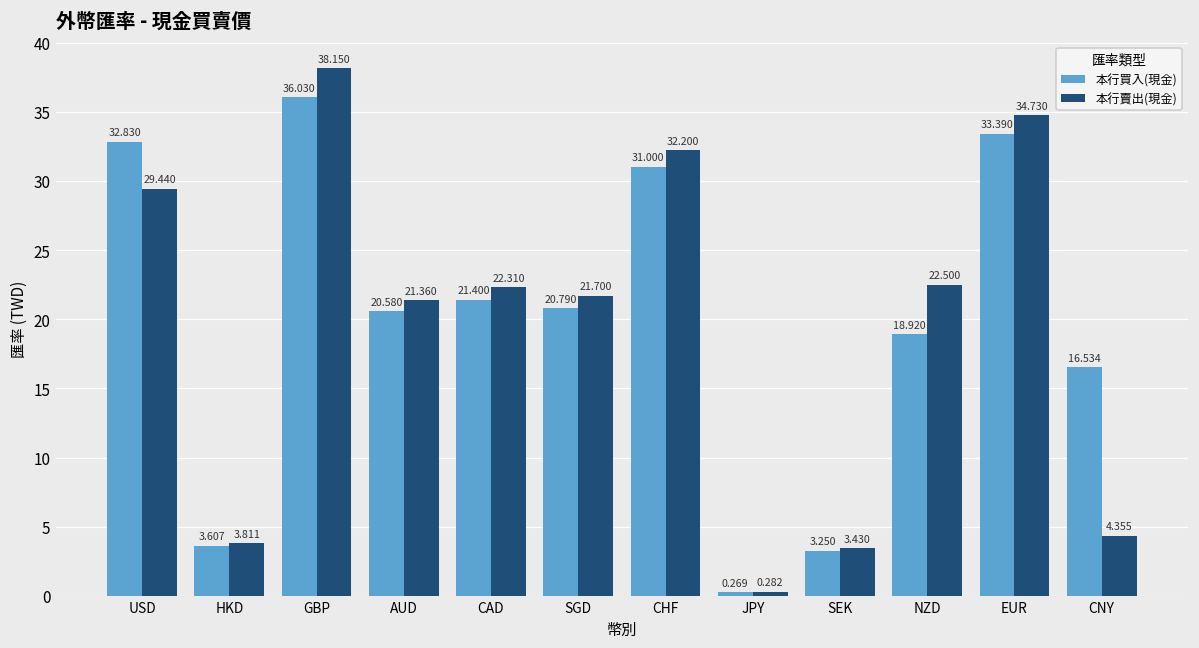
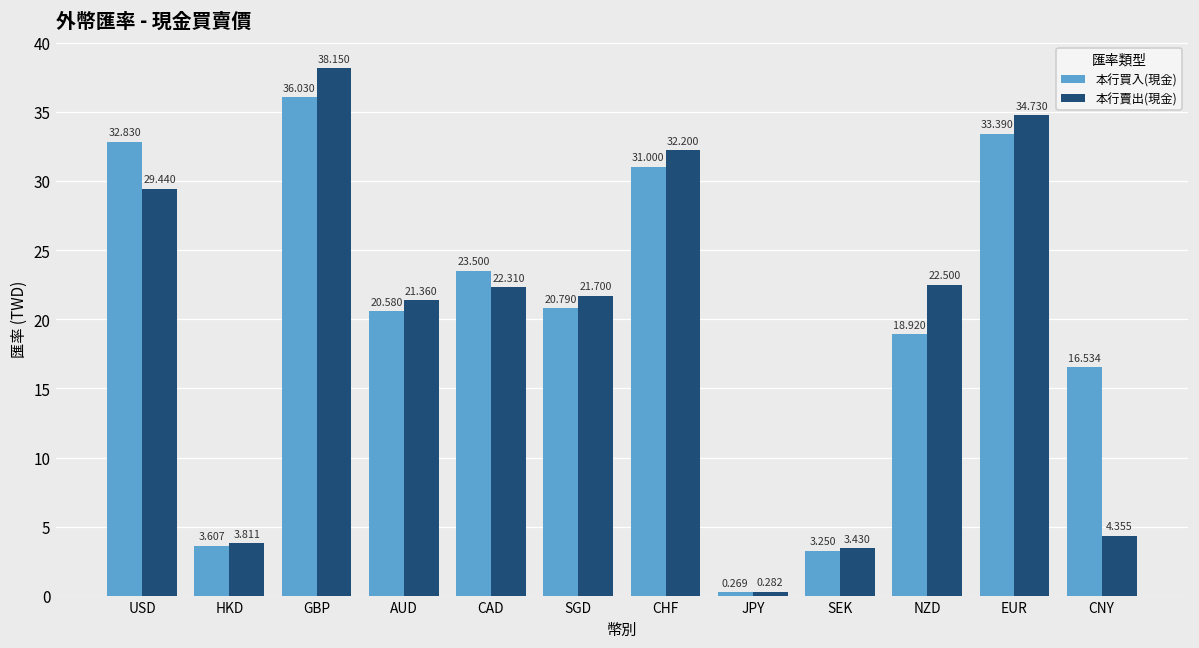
  {
    "本行買入(現金)": {
      "USD": 32.830,
      "HKD": 3.607,
      "GBP": 36.030,
      "AUD": 20.580,
-     "CAD": 21.400,
+     "CAD": 23.500,
      "SGD": 20.790,
      "CHF": 31.000,
      "JPY": 0.269,
      "SEK": 3.250,
      "NZD": 18.920,
      "EUR": 33.390,
      "CNY": 16.534
    },
    "本行賣出(現金)": {
      "USD": 29.440,
      "HKD": 3.811,
      "GBP": 38.150,
      "AUD": 21.360,
      "CAD": 22.310,
      "SGD": 21.700,
      "CHF": 32.200,
      "JPY": 0.282,
      "SEK": 3.430,
      "NZD": 22.500,
      "EUR": 34.730,
      "CNY": 4.355
    }
  }
